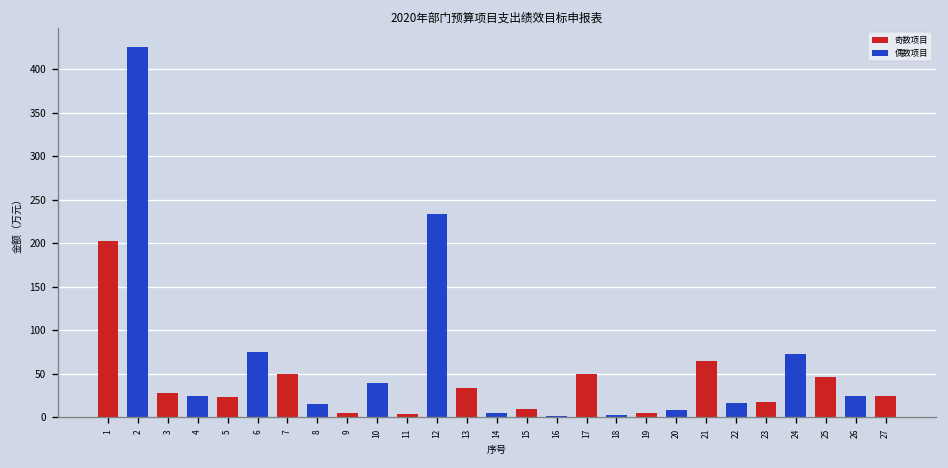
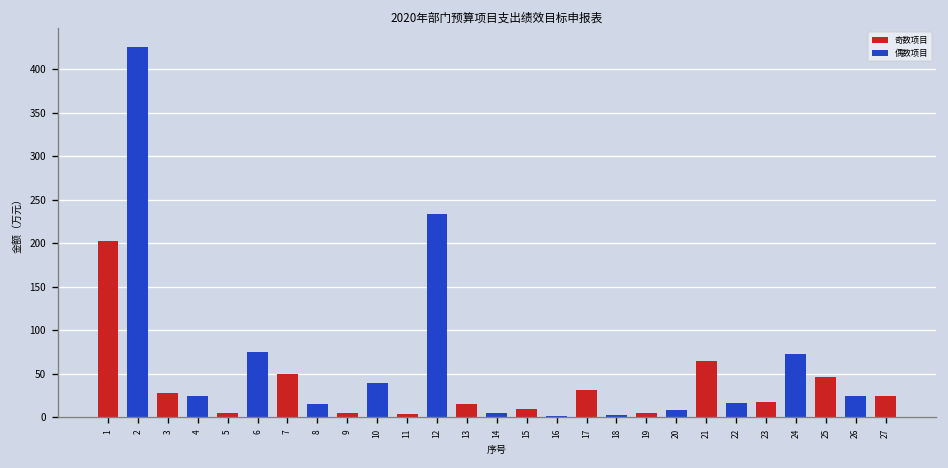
  {
    "1": 200,
    "2": 430,
    "3": 30,
    "4": 30,
-   "5": 20,
+   "5": 10,
    "6": 70,
    "7": 50,
    "8": 20,
    "9": 10,
    "10": 40,
    "11": 0,
    "12": 230,
-   "13": 30,
+   "13": 20,
    "14": 10,
    "15": 10,
-   "17": 50,
+   "17": 30,
    "19": 10,
    "20": 10,
    "21": 70,
    "22": 20,
    "23": 20,
    "24": 70,
    "25": 50,
    "26": 30,
    "27": 20
  }
